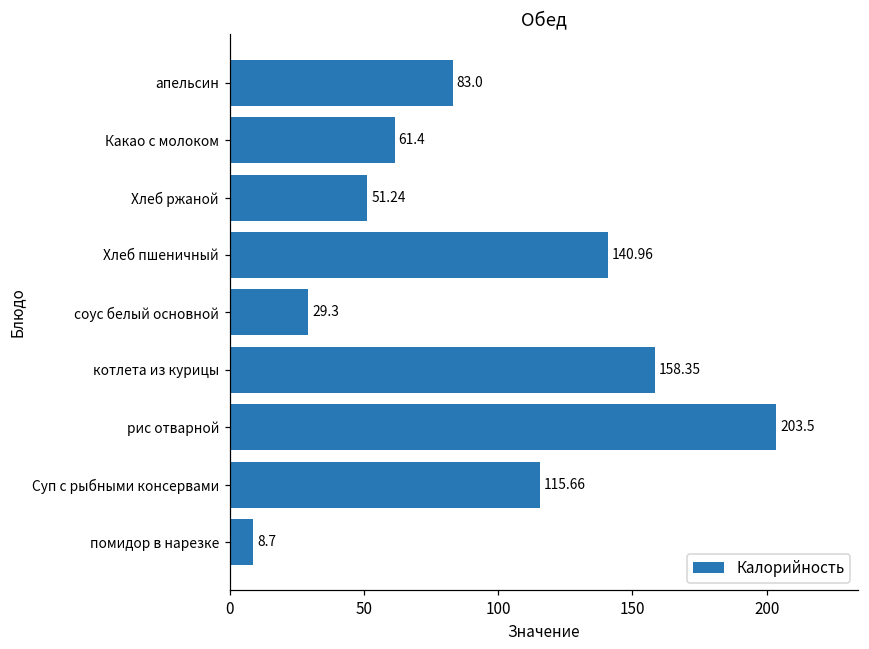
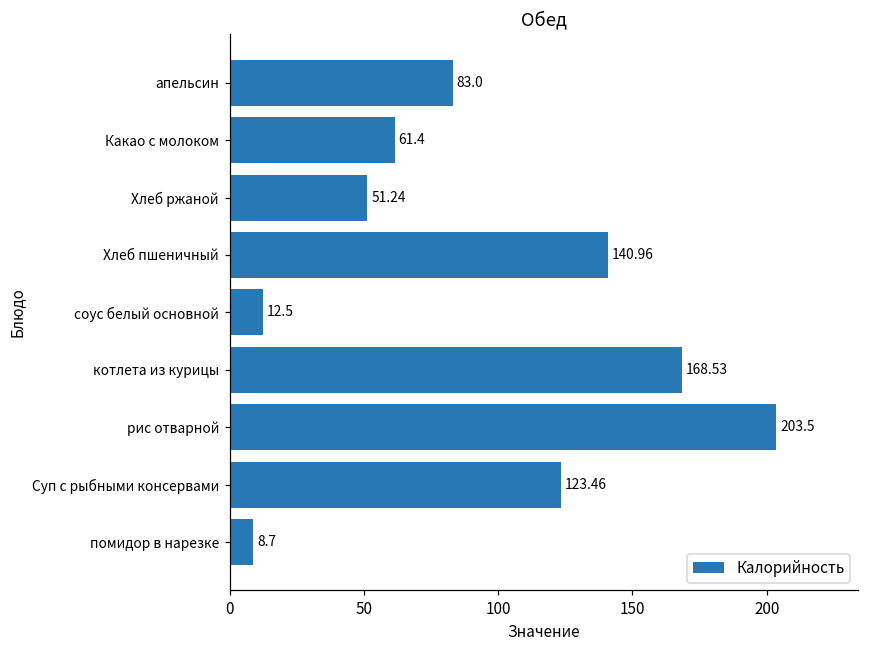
  {
    "апельсин": 83.0,
    "Какао с молоком": 61.4,
    "Хлеб ржаной": 51.24,
    "Хлеб пшеничный": 140.96,
-   "соус белый основной": 29.3,
-   "котлета из курицы": 158.35,
+   "соус белый основной": 12.5,
+   "котлета из курицы": 168.53,
    "рис отварной": 203.5,
-   "Суп с рыбными консервами": 115.66,
+   "Суп с рыбными консервами": 123.46,
    "помидор в нарезке": 8.7
  }
